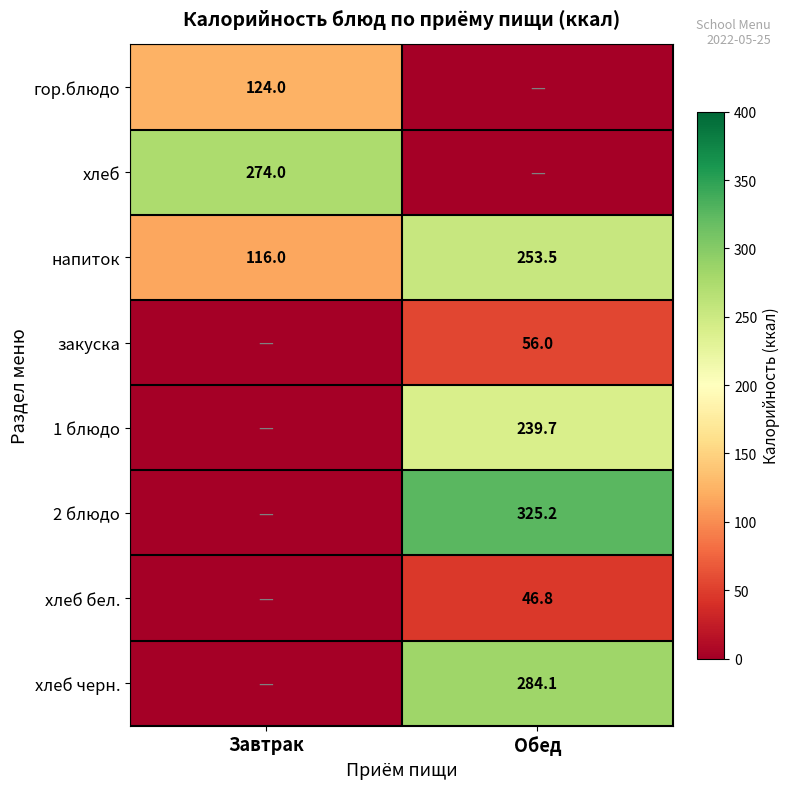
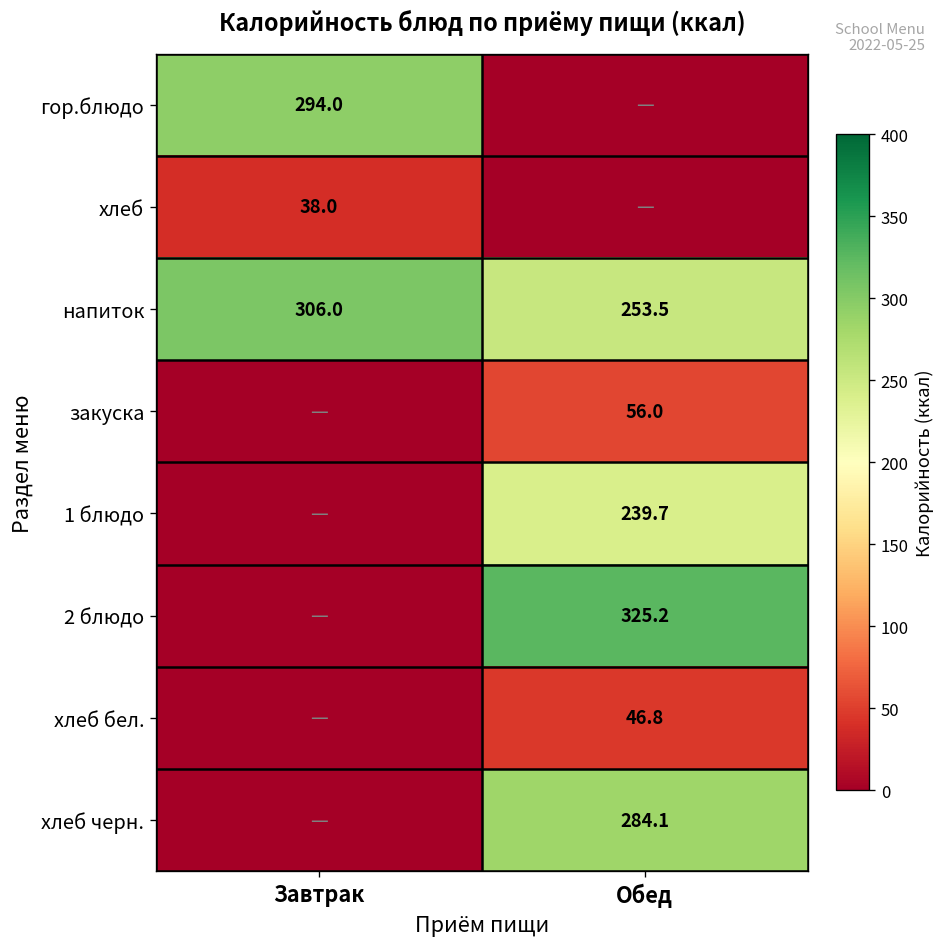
  {
    "гор.блюдо": {
-     "Завтрак": 124.0
+     "Завтрак": 294.0
    },
    "хлеб": {
-     "Завтрак": 274.0
+     "Завтрак": 38.0
    },
    "напиток": {
-     "Завтрак": 116.0,
+     "Завтрак": 306.0,
      "Обед": 253.5
    },
    "закуска": {
      "Обед": 56.0
    },
    "1 блюдо": {
      "Обед": 239.7
    },
    "2 блюдо": {
      "Обед": 325.2
    },
    "хлеб бел.": {
      "Обед": 46.8
    },
    "хлеб черн.": {
      "Обед": 284.1
    }
  }
